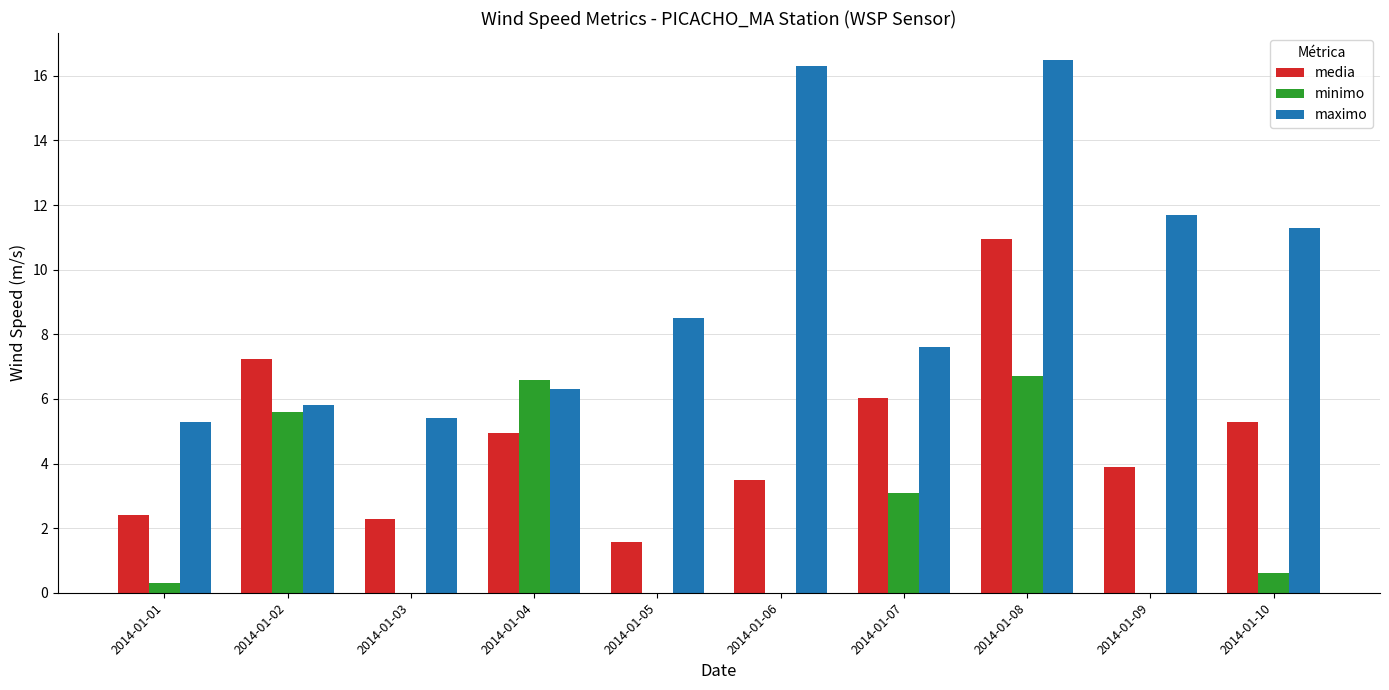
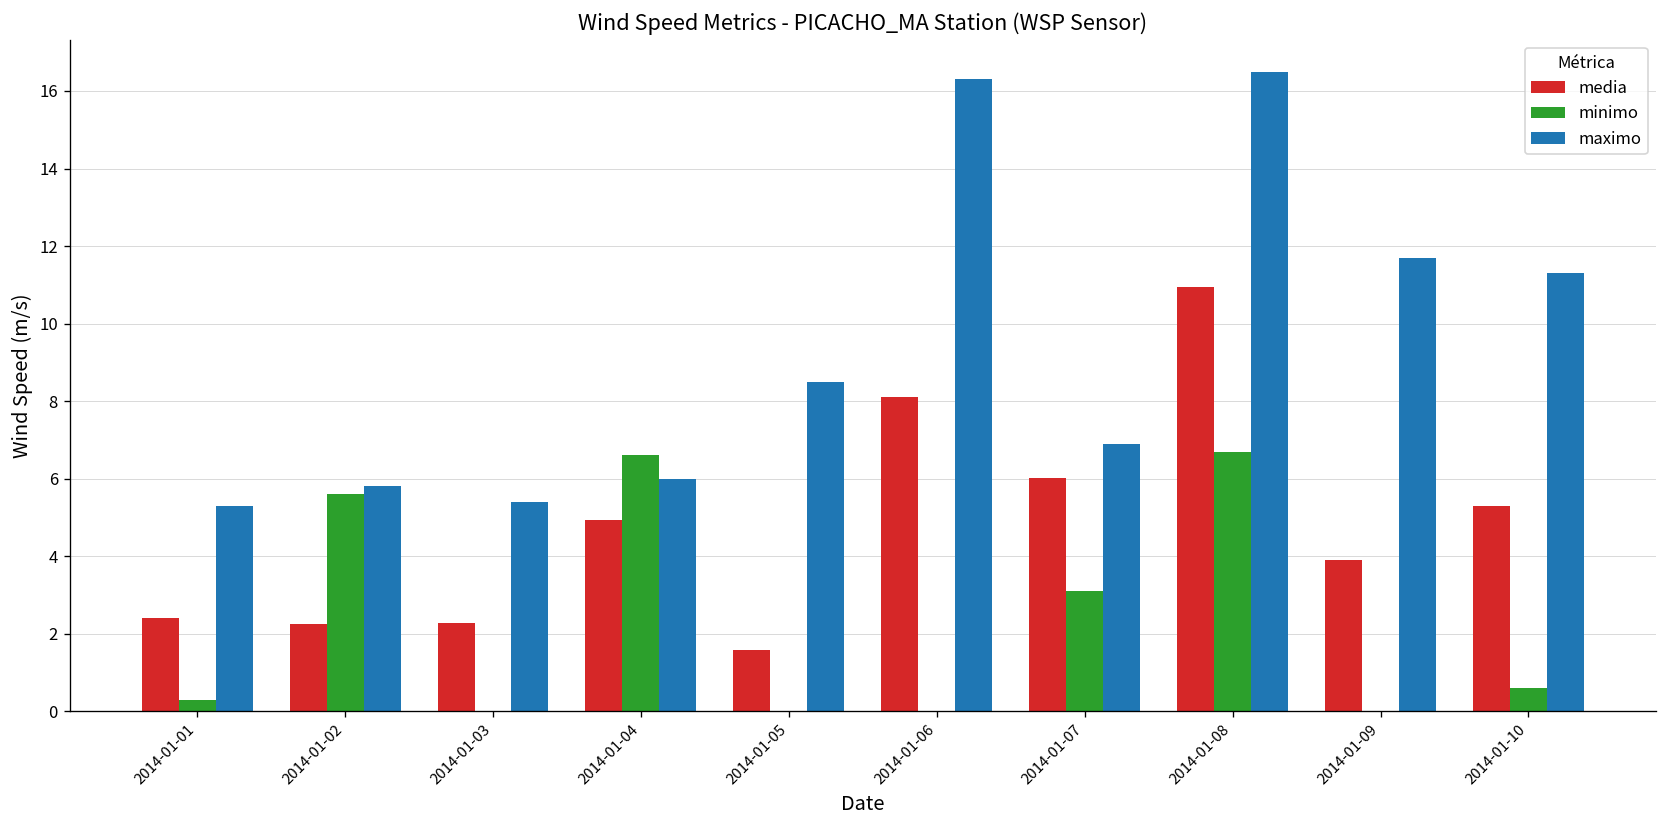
  {
    "media": {
      "2014-01-01": 2.4,
-     "2014-01-02": 7.3,
+     "2014-01-02": 2.2,
      "2014-01-03": 2.3,
      "2014-01-04": 4.9,
      "2014-01-05": 1.6,
-     "2014-01-06": 3.5,
+     "2014-01-06": 8.1,
      "2014-01-07": 6.0,
      "2014-01-08": 10.9,
      "2014-01-09": 3.9,
      "2014-01-10": 5.3
    },
    "minimo": {
      "2014-01-01": 0.3,
      "2014-01-02": 5.6,
      "2014-01-03": 0.0,
      "2014-01-04": 6.6,
      "2014-01-05": 0.0,
      "2014-01-06": 0.0,
      "2014-01-07": 3.1,
      "2014-01-08": 6.7,
      "2014-01-09": 0.0,
      "2014-01-10": 0.6
    },
    "maximo": {
      "2014-01-01": 5.3,
      "2014-01-02": 5.8,
      "2014-01-03": 5.4,
-     "2014-01-04": 6.3,
+     "2014-01-04": 6.0,
      "2014-01-05": 8.5,
      "2014-01-06": 16.3,
-     "2014-01-07": 7.6,
+     "2014-01-07": 6.9,
      "2014-01-08": 16.5,
      "2014-01-09": 11.7,
      "2014-01-10": 11.3
    }
  }
